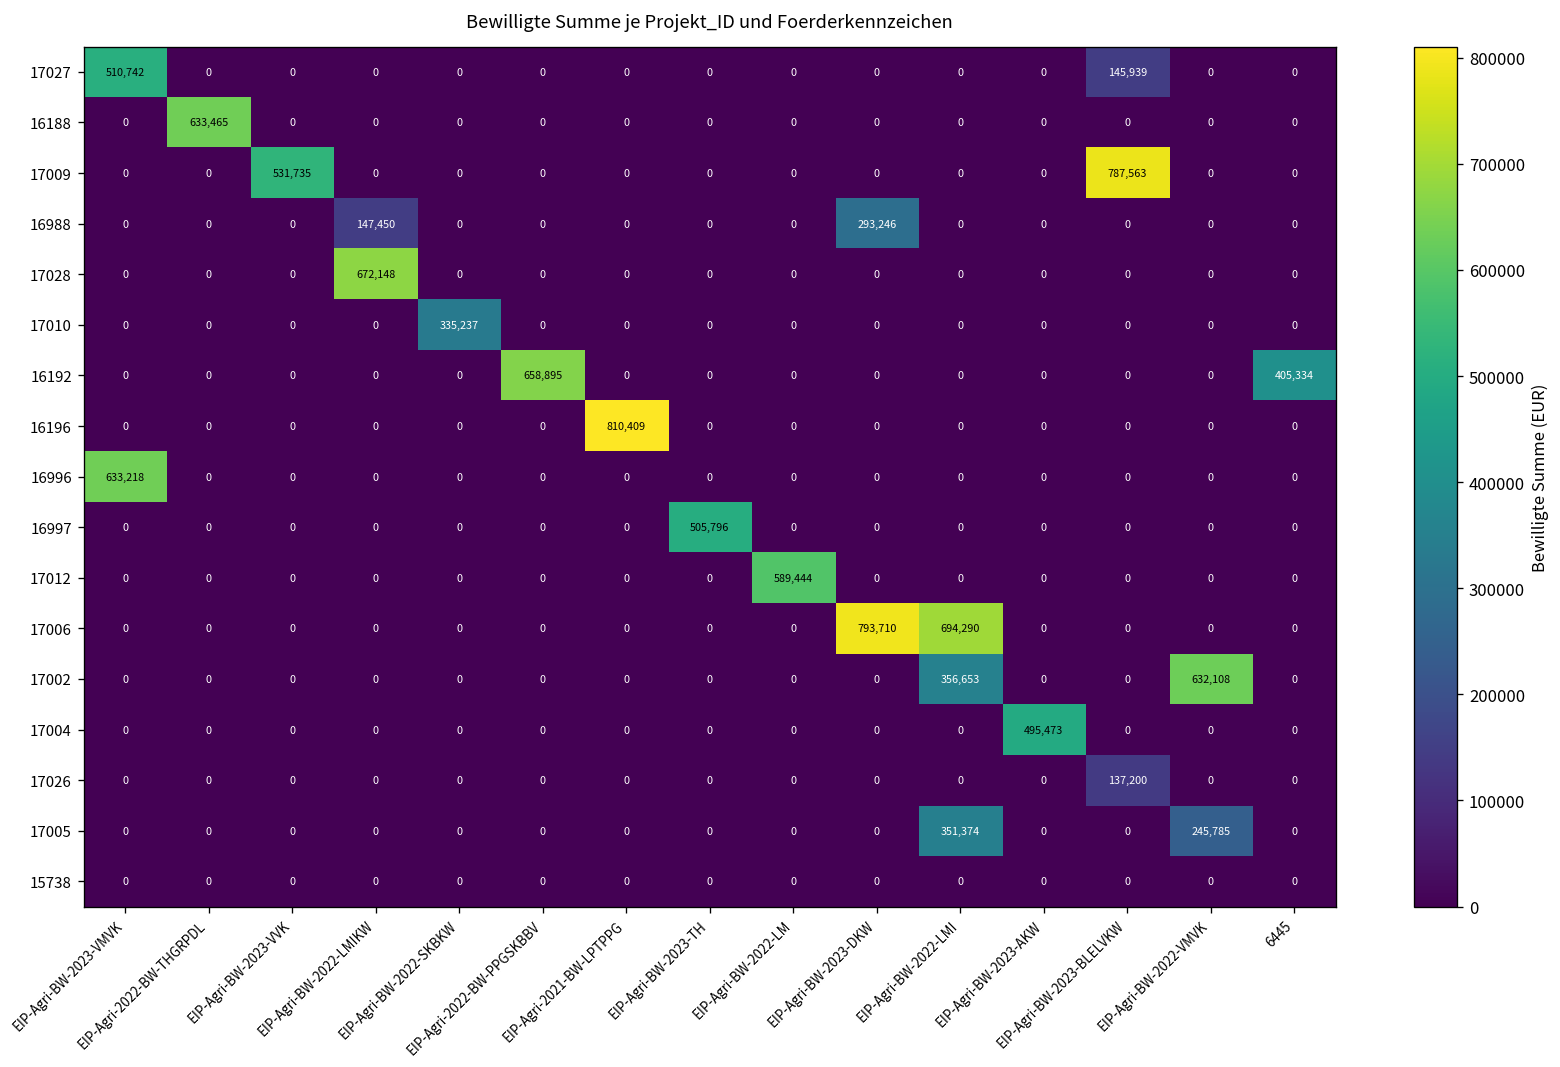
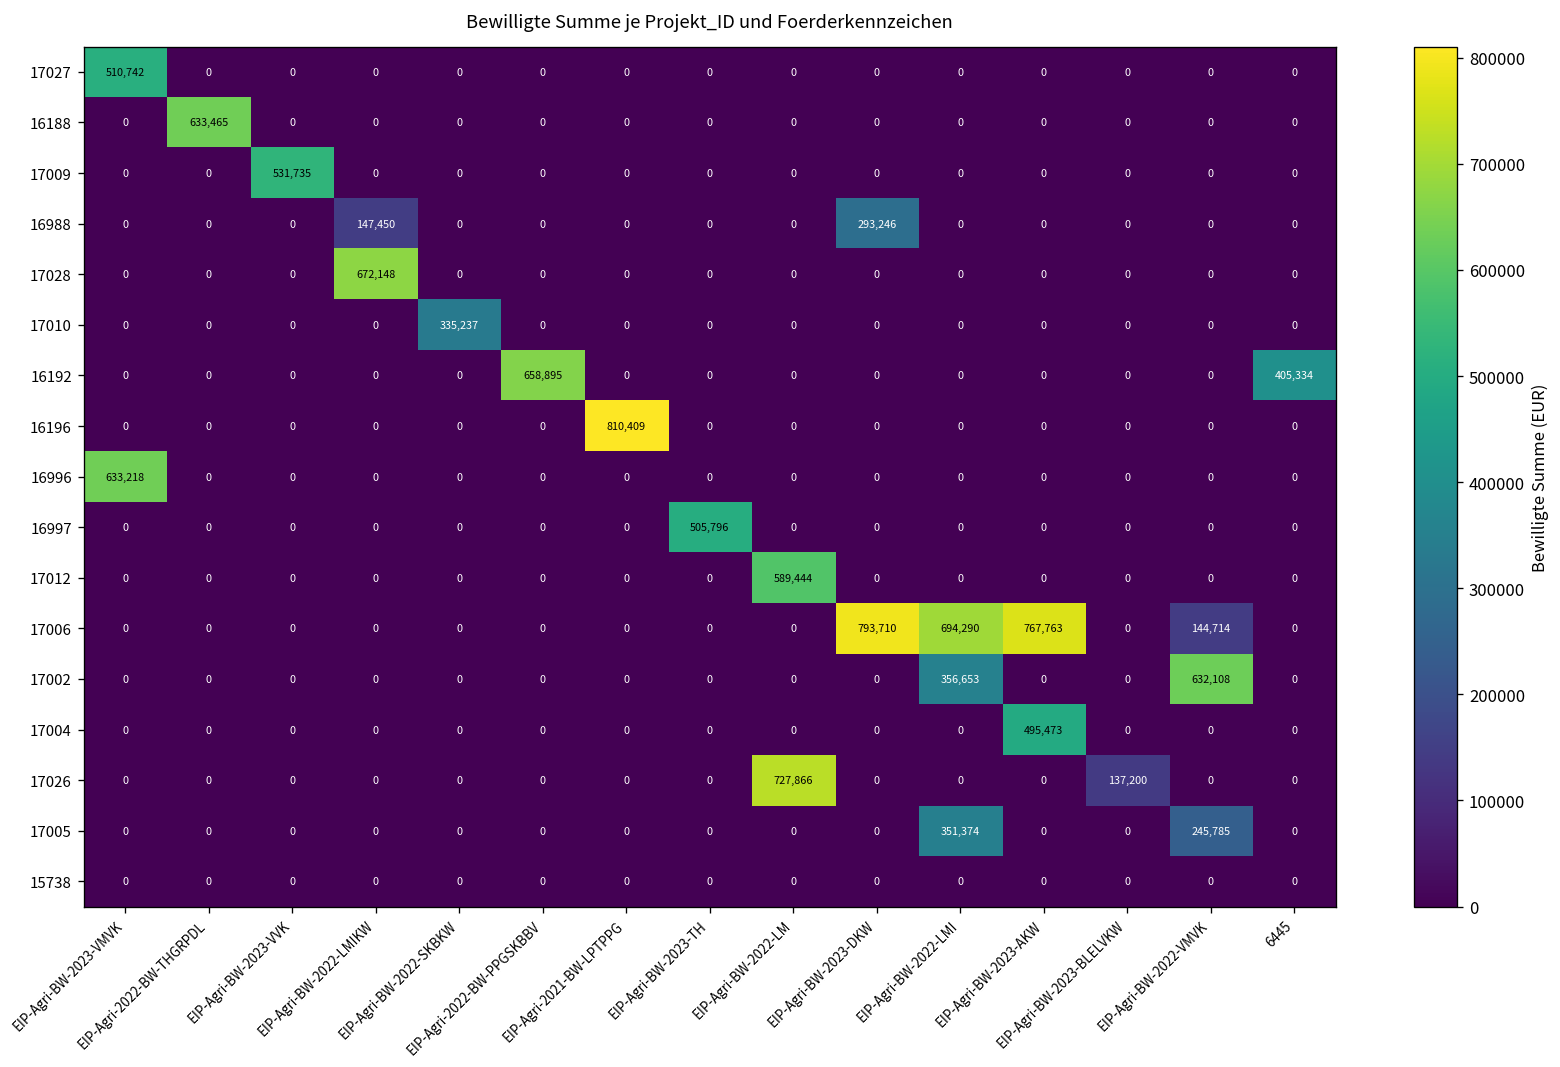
  {
    "17027": {
      "EIP-Agri-BW-2023-VMVK": "510,742",
      "EIP-Agri-2022-BW-THGRPDL": "0",
      "EIP-Agri-BW-2023-VVK": "0",
      "EIP-Agri-BW-2022-LMIKW": "0",
      "EIP-Agri-BW-2022-SKBKW": "0",
      "EIP-Agri-2022-BW-PPGSKBBV": "0",
      "EIP-Agri-2021-BW-LPTPPG": "0",
      "EIP-Agri-BW-2023-TH": "0",
      "EIP-Agri-BW-2022-LM": "0",
      "EIP-Agri-BW-2023-DKW": "0",
      "EIP-Agri-BW-2022-LMI": "0",
      "EIP-Agri-BW-2023-AKW": "0",
-     "EIP-Agri-BW-2023-BLELVKW": "145,939",
+     "EIP-Agri-BW-2023-BLELVKW": "0",
      "EIP-Agri-BW-2022-VMVK": "0",
      "6445": "0"
    },
    "17009": {
      "EIP-Agri-BW-2023-VMVK": "0",
      "EIP-Agri-2022-BW-THGRPDL": "0",
      "EIP-Agri-BW-2023-VVK": "531,735",
      "EIP-Agri-BW-2022-LMIKW": "0",
      "EIP-Agri-BW-2022-SKBKW": "0",
      "EIP-Agri-2022-BW-PPGSKBBV": "0",
      "EIP-Agri-2021-BW-LPTPPG": "0",
      "EIP-Agri-BW-2023-TH": "0",
      "EIP-Agri-BW-2022-LM": "0",
      "EIP-Agri-BW-2023-DKW": "0",
      "EIP-Agri-BW-2022-LMI": "0",
      "EIP-Agri-BW-2023-AKW": "0",
-     "EIP-Agri-BW-2023-BLELVKW": "787,563",
+     "EIP-Agri-BW-2023-BLELVKW": "0",
      "EIP-Agri-BW-2022-VMVK": "0",
      "6445": "0"
    },
    "17006": {
      "EIP-Agri-BW-2023-VMVK": "0",
      "EIP-Agri-2022-BW-THGRPDL": "0",
      "EIP-Agri-BW-2023-VVK": "0",
      "EIP-Agri-BW-2022-LMIKW": "0",
      "EIP-Agri-BW-2022-SKBKW": "0",
      "EIP-Agri-2022-BW-PPGSKBBV": "0",
      "EIP-Agri-2021-BW-LPTPPG": "0",
      "EIP-Agri-BW-2023-TH": "0",
      "EIP-Agri-BW-2022-LM": "0",
      "EIP-Agri-BW-2023-DKW": "793,710",
      "EIP-Agri-BW-2022-LMI": "694,290",
-     "EIP-Agri-BW-2023-AKW": "0",
+     "EIP-Agri-BW-2023-AKW": "767,763",
      "EIP-Agri-BW-2023-BLELVKW": "0",
-     "EIP-Agri-BW-2022-VMVK": "0",
+     "EIP-Agri-BW-2022-VMVK": "144,714",
      "6445": "0"
    },
    "17026": {
      "EIP-Agri-BW-2023-VMVK": "0",
      "EIP-Agri-2022-BW-THGRPDL": "0",
      "EIP-Agri-BW-2023-VVK": "0",
      "EIP-Agri-BW-2022-LMIKW": "0",
      "EIP-Agri-BW-2022-SKBKW": "0",
      "EIP-Agri-2022-BW-PPGSKBBV": "0",
      "EIP-Agri-2021-BW-LPTPPG": "0",
      "EIP-Agri-BW-2023-TH": "0",
-     "EIP-Agri-BW-2022-LM": "0",
+     "EIP-Agri-BW-2022-LM": "727,866",
      "EIP-Agri-BW-2023-DKW": "0",
      "EIP-Agri-BW-2022-LMI": "0",
      "EIP-Agri-BW-2023-AKW": "0",
      "EIP-Agri-BW-2023-BLELVKW": "137,200",
      "EIP-Agri-BW-2022-VMVK": "0",
      "6445": "0"
    }
  }
